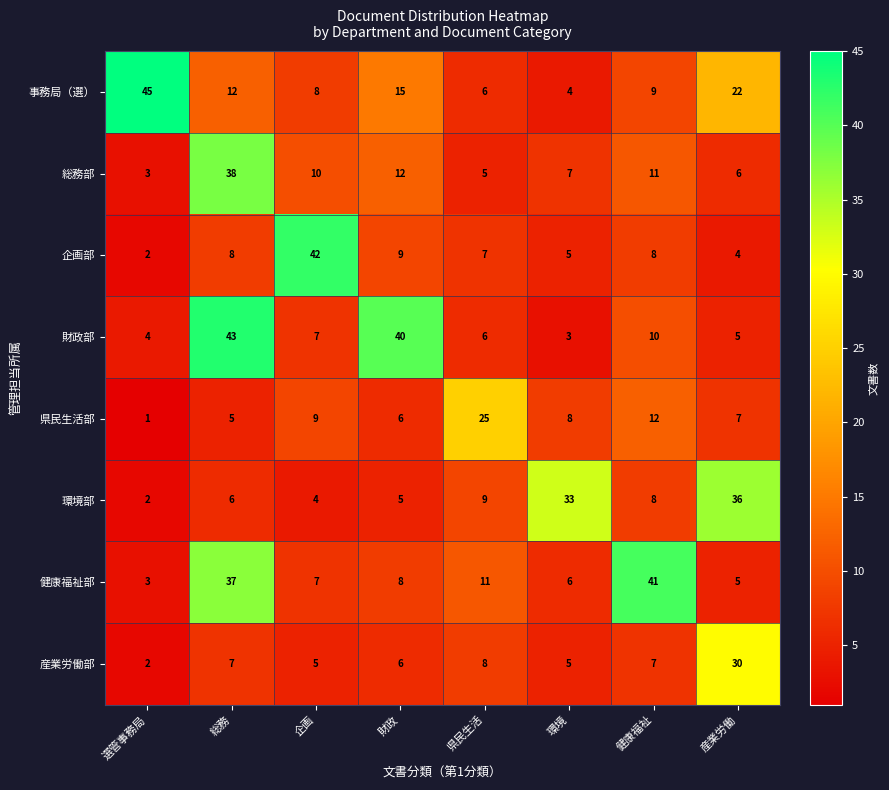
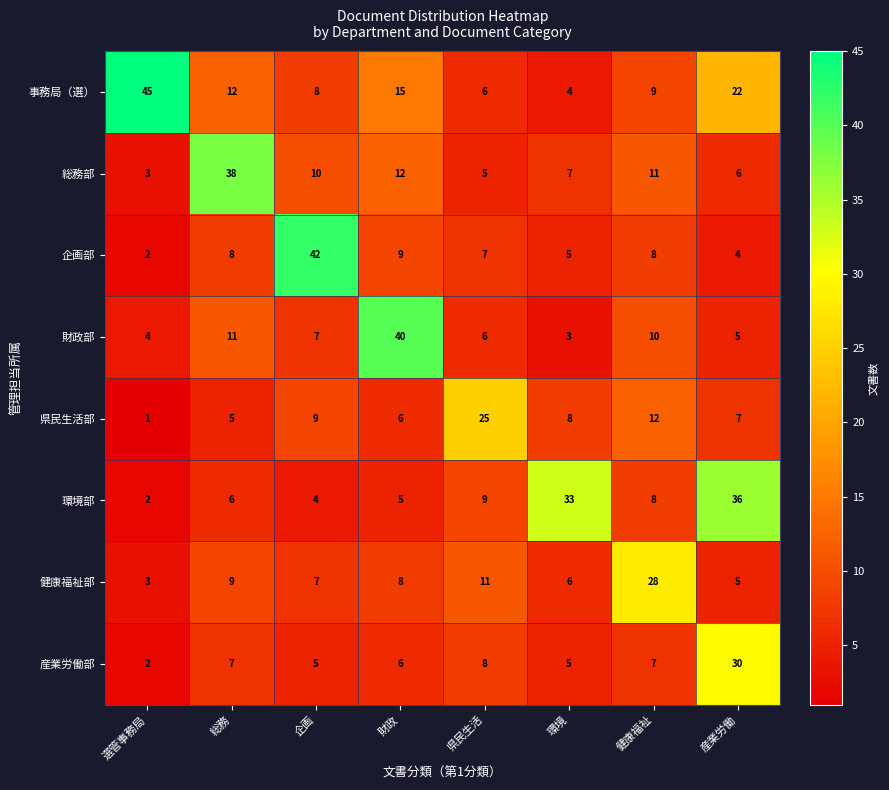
  {
    "事務局（選）": {
      "選管事務局": 45,
      "総務": 12,
      "企画": 8,
      "財政": 15,
      "県民生活": 6,
      "環境": 4,
      "健康福祉": 9,
      "産業労働": 22
    },
    "総務部": {
      "選管事務局": 3,
      "総務": 38,
      "企画": 10,
      "財政": 12,
      "県民生活": 5,
      "環境": 7,
      "健康福祉": 11,
      "産業労働": 6
    },
    "企画部": {
      "選管事務局": 2,
      "総務": 8,
      "企画": 42,
      "財政": 9,
      "県民生活": 7,
      "環境": 5,
      "健康福祉": 8,
      "産業労働": 4
    },
    "財政部": {
      "選管事務局": 4,
-     "総務": 43,
+     "総務": 11,
      "企画": 7,
      "財政": 40,
      "県民生活": 6,
      "環境": 3,
      "健康福祉": 10,
      "産業労働": 5
    },
    "県民生活部": {
      "選管事務局": 1,
      "総務": 5,
      "企画": 9,
      "財政": 6,
      "県民生活": 25,
      "環境": 8,
      "健康福祉": 12,
      "産業労働": 7
    },
    "環境部": {
      "選管事務局": 2,
      "総務": 6,
      "企画": 4,
      "財政": 5,
      "県民生活": 9,
      "環境": 33,
      "健康福祉": 8,
      "産業労働": 36
    },
    "健康福祉部": {
      "選管事務局": 3,
-     "総務": 37,
+     "総務": 9,
      "企画": 7,
      "財政": 8,
      "県民生活": 11,
      "環境": 6,
-     "健康福祉": 41,
+     "健康福祉": 28,
      "産業労働": 5
    },
    "産業労働部": {
      "選管事務局": 2,
      "総務": 7,
      "企画": 5,
      "財政": 6,
      "県民生活": 8,
      "環境": 5,
      "健康福祉": 7,
      "産業労働": 30
    }
  }
